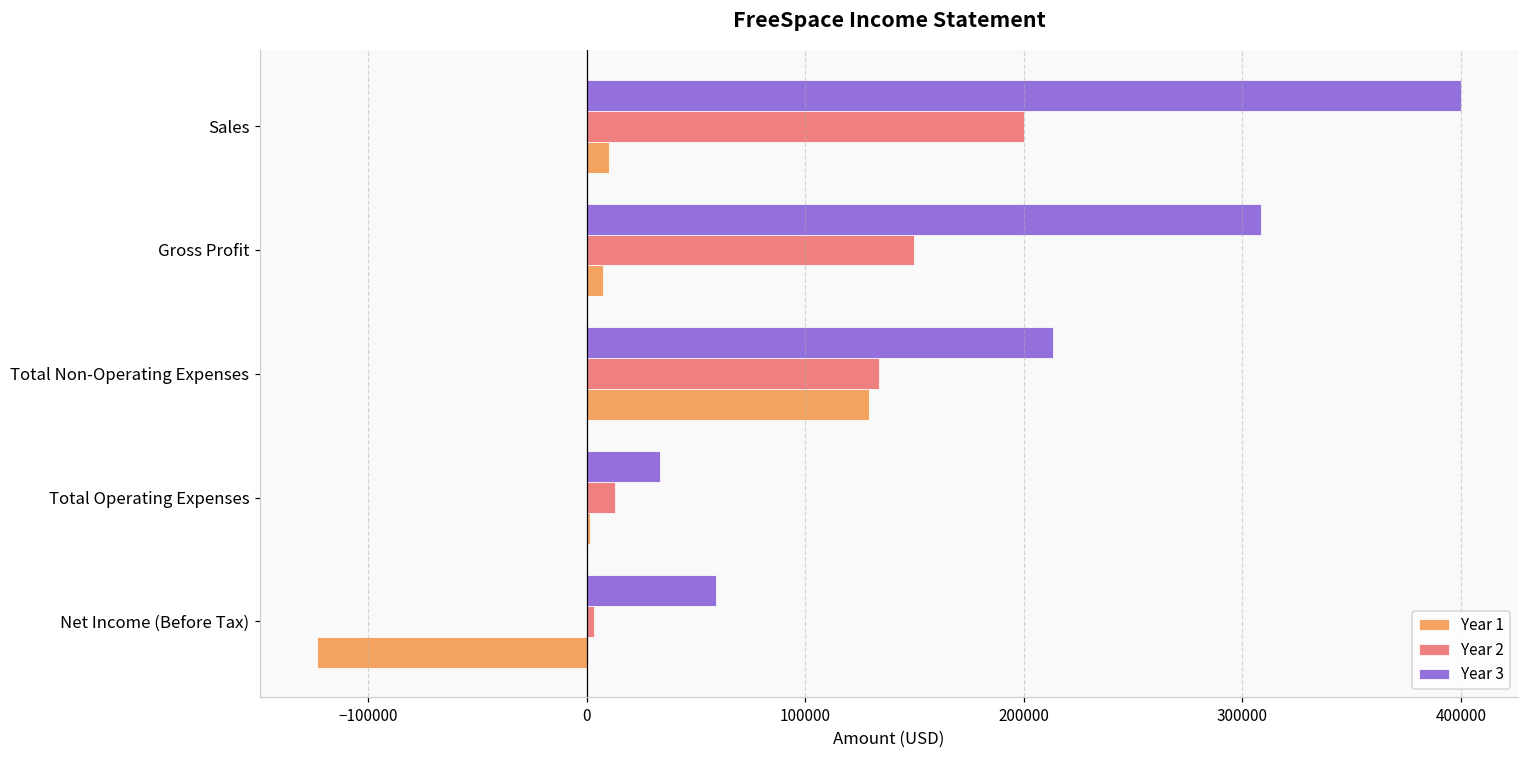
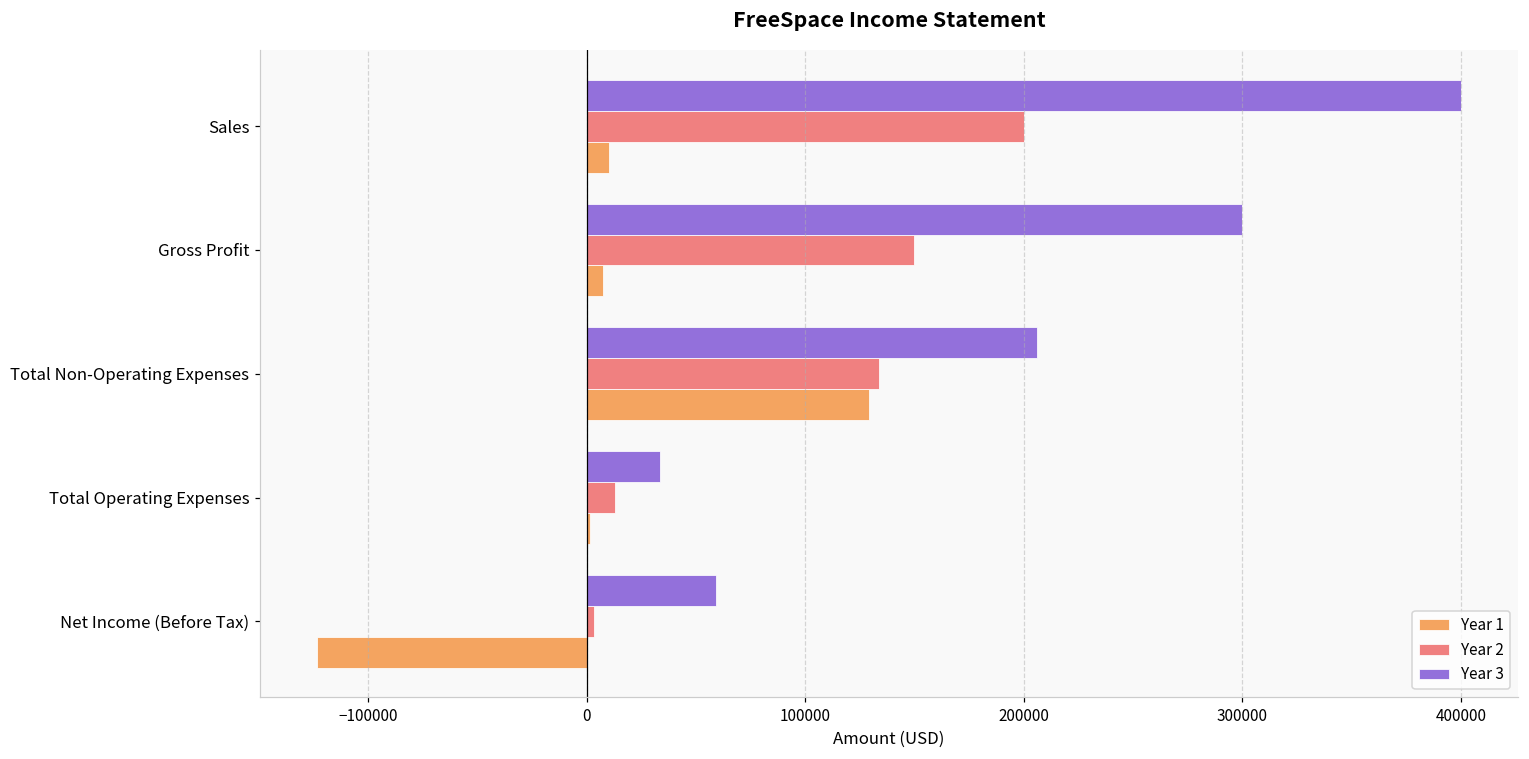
  {
    "Year 3": {
      "Sales": 400000,
-     "Gross Profit": 308000,
-     "Total Non-Operating Expenses": 214000,
+     "Gross Profit": 300000,
+     "Total Non-Operating Expenses": 206000,
      "Total Operating Expenses": 33000,
      "Net Income (Before Tax)": 59000
    }
  }
